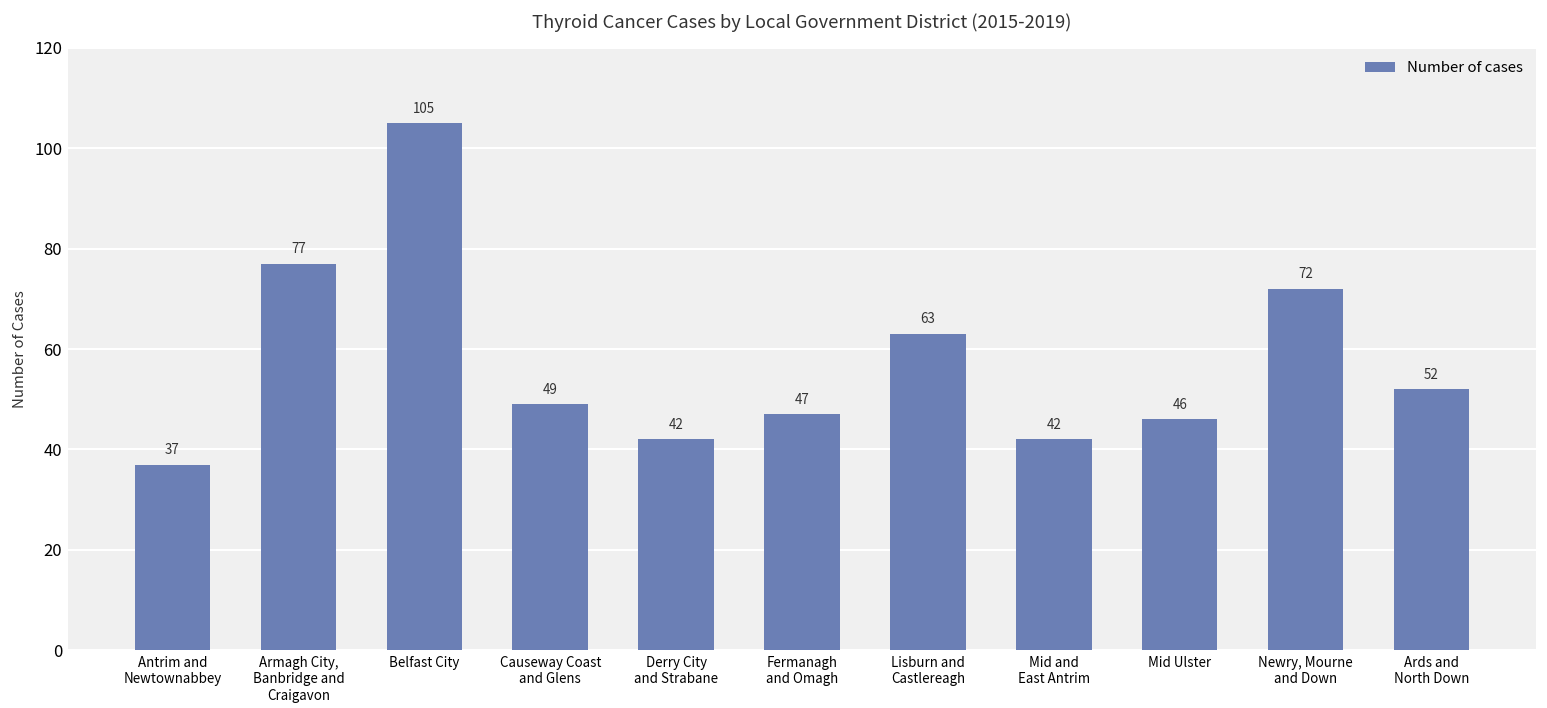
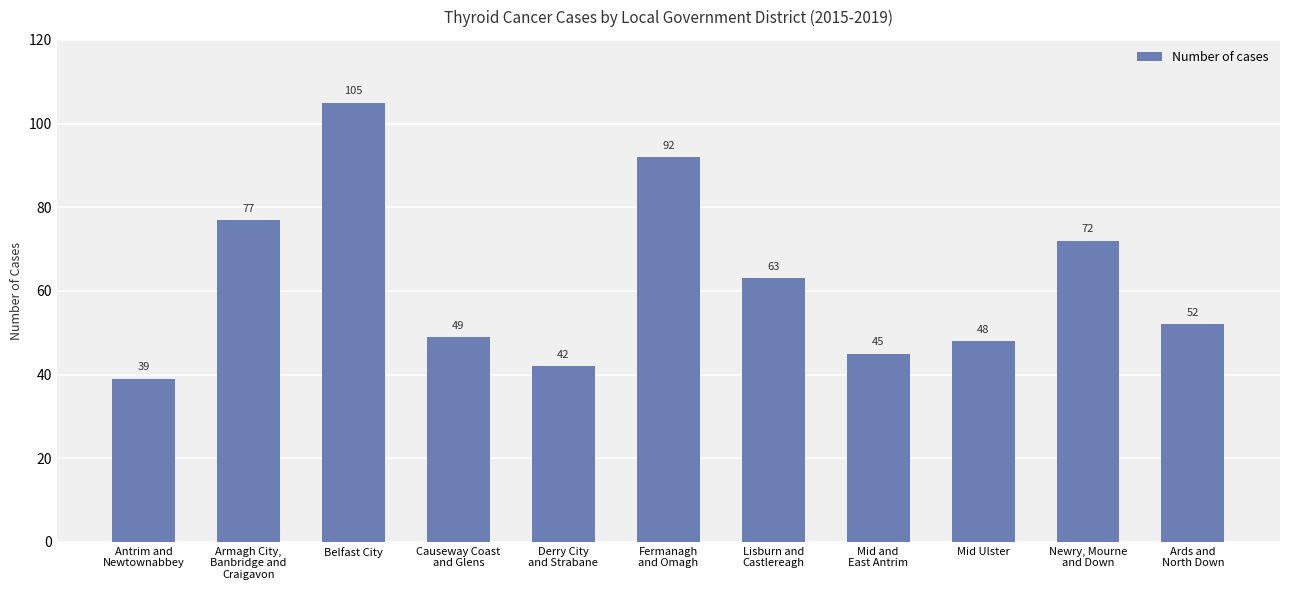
  {
-   "Antrim and Newtownabbey": 37,
+   "Antrim and Newtownabbey": 39,
    "Armagh City, Banbridge and Craigavon": 77,
    "Belfast City": 105,
    "Causeway Coast and Glens": 49,
    "Derry City and Strabane": 42,
-   "Fermanagh and Omagh": 47,
+   "Fermanagh and Omagh": 92,
    "Lisburn and Castlereagh": 63,
-   "Mid and East Antrim": 42,
-   "Mid Ulster": 46,
+   "Mid and East Antrim": 45,
+   "Mid Ulster": 48,
    "Newry, Mourne and Down": 72,
    "Ards and North Down": 52
  }
